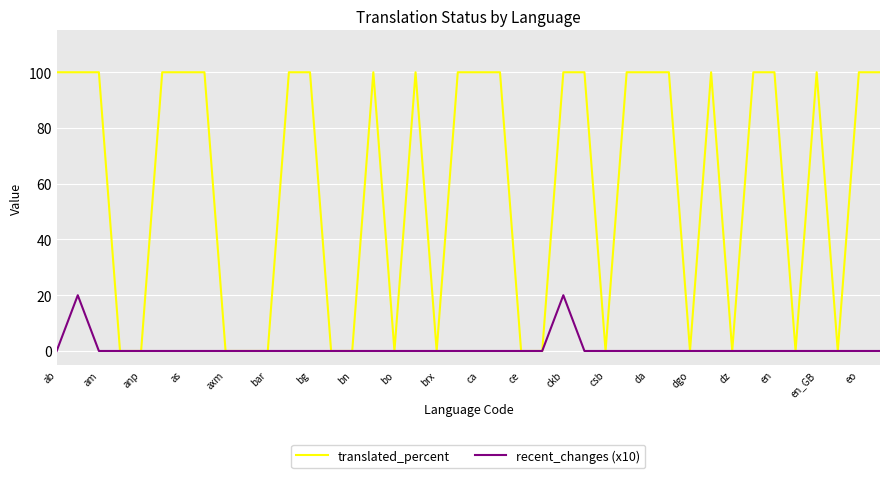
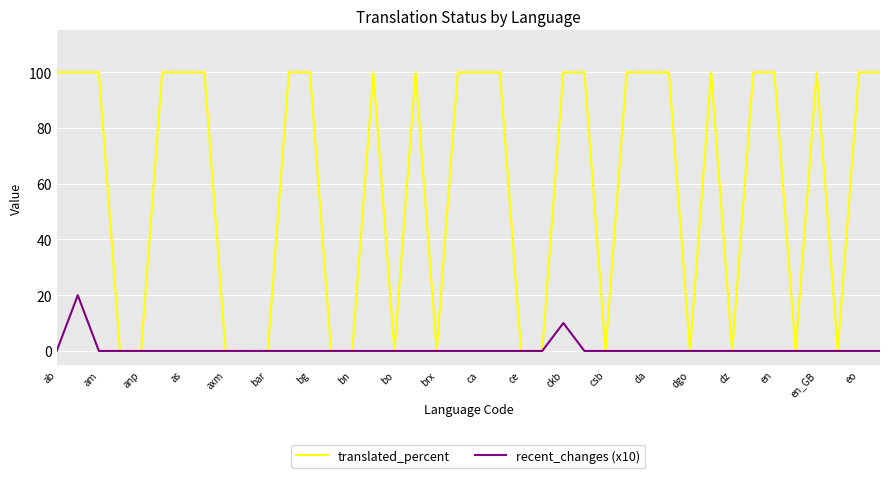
  {
    "translated_percent": {
      "ab": 100,
      "am": 100,
      "as": 100,
      "bg": 100,
      "ca": 100,
      "ckb": 100,
      "da": 100,
      "en": 100,
      "en_GB": 100,
      "eo": 100
    },
    "recent_changes (x10)": {
      "ab": 0,
      "am": 0,
      "as": 0,
      "bg": 0,
      "ca": 0,
-     "ckb": 20,
+     "ckb": 10,
      "da": 0,
      "en": 0,
      "en_GB": 0,
      "eo": 0
    }
  }
